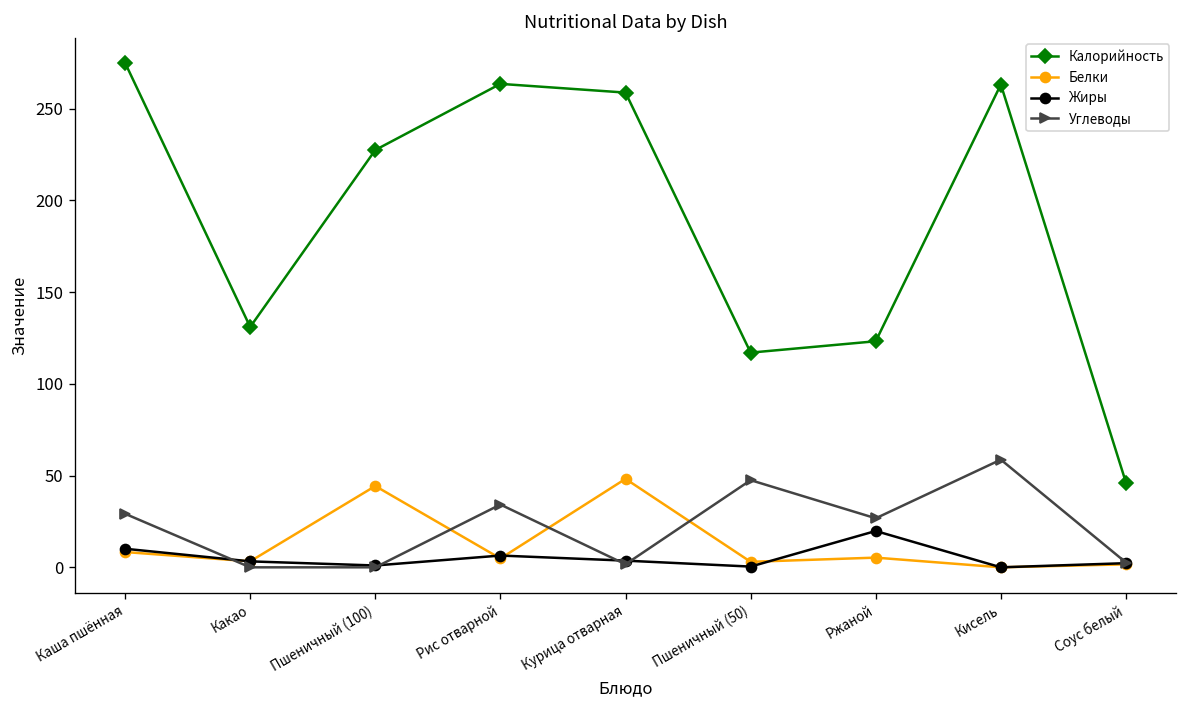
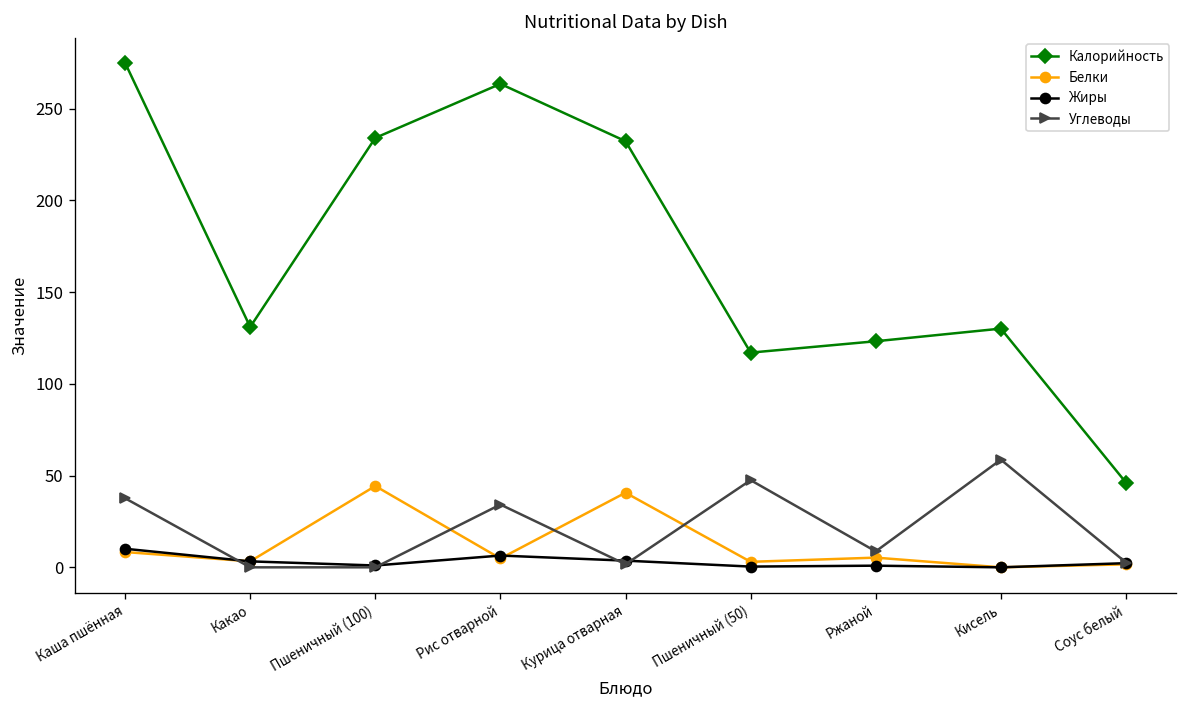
  {
    "Калорийность": {
      "Каша пшённая": 275,
      "Какао": 131,
-     "Пшеничный (100)": 227,
+     "Пшеничный (100)": 234,
      "Рис отварной": 263,
-     "Курица отварная": 259,
+     "Курица отварная": 232,
      "Пшеничный (50)": 117,
      "Ржаной": 123,
-     "Кисель": 263,
+     "Кисель": 130,
      "Соус белый": 46
    },
    "Белки": {
      "Каша пшённая": 8,
      "Пшеничный (100)": 44,
-     "Курица отварная": 48,
+     "Курица отварная": 41,
      "Пшеничный (50)": 3,
      "Ржаной": 5
    },
    "Жиры": {
      "Каша пшённая": 10,
      "Курица отварная": 4,
      "Пшеничный (50)": 0,
-     "Ржаной": 20
+     "Ржаной": 1
    },
    "Углеводы": {
-     "Каша пшённая": 29,
+     "Каша пшённая": 38,
      "Какао": 0,
      "Рис отварной": 34,
      "Курица отварная": 2,
      "Пшеничный (50)": 48,
-     "Ржаной": 27,
+     "Ржаной": 9,
      "Кисель": 59
    }
  }
